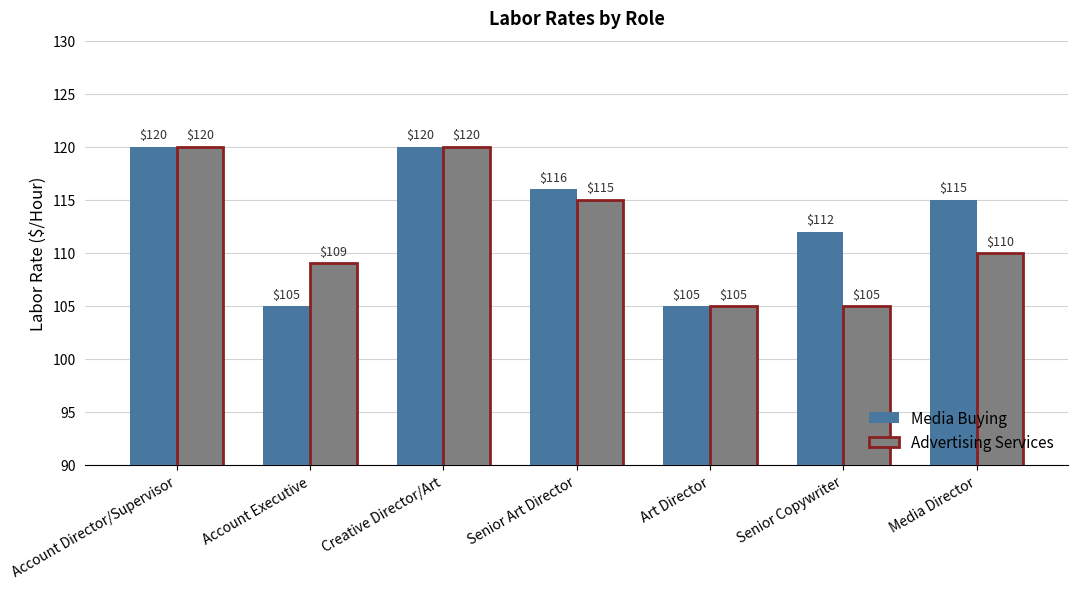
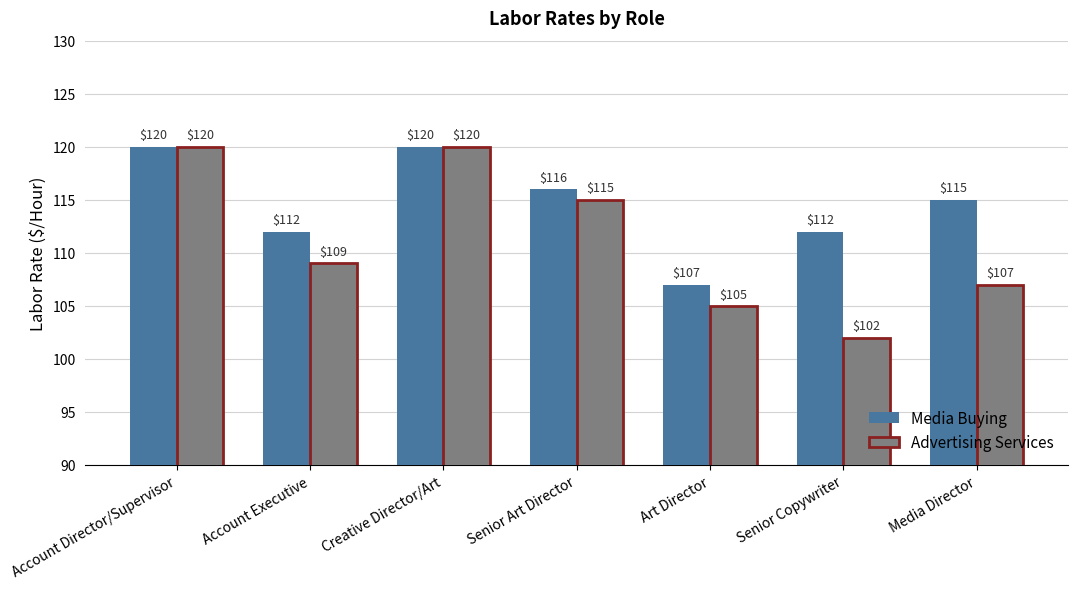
  {
    "Media Buying": {
      "Account Director/Supervisor": "$120",
-     "Account Executive": "$105",
+     "Account Executive": "$112",
      "Creative Director/Art": "$120",
      "Senior Art Director": "$116",
-     "Art Director": "$105",
+     "Art Director": "$107",
      "Senior Copywriter": "$112",
      "Media Director": "$115"
    },
    "Advertising Services": {
      "Account Director/Supervisor": "$120",
      "Account Executive": "$109",
      "Creative Director/Art": "$120",
      "Senior Art Director": "$115",
      "Art Director": "$105",
-     "Senior Copywriter": "$105",
-     "Media Director": "$110"
+     "Senior Copywriter": "$102",
+     "Media Director": "$107"
    }
  }
